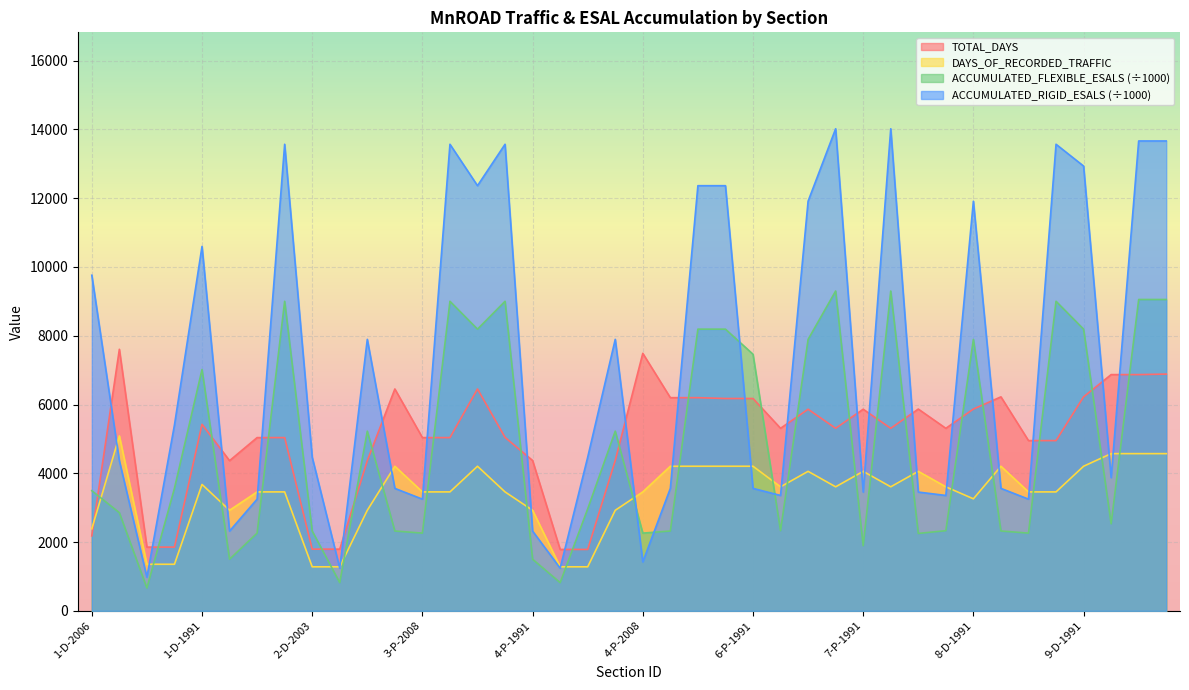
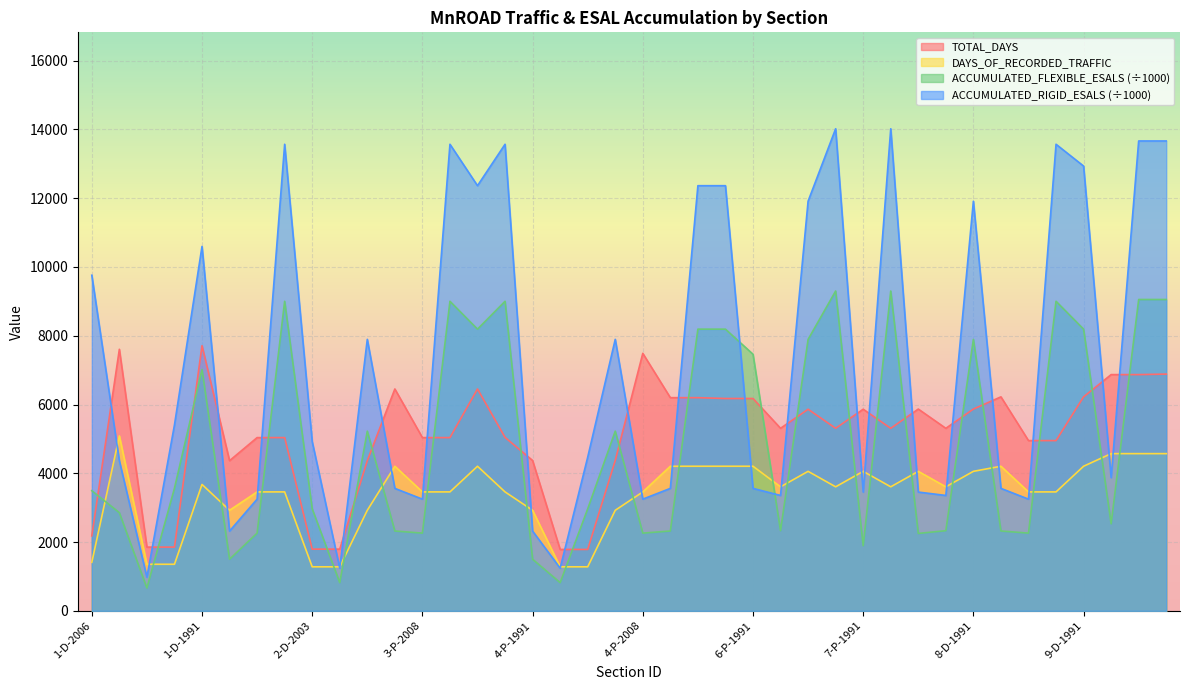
  {
    "TOTAL_DAYS": {
      "1-D-2006": 2200,
-     "1-D-1991": 5400,
+     "1-D-1991": 7700,
      "2-D-2003": 1800,
      "3-P-2008": 5000,
      "4-P-1991": 4400,
      "4-P-2008": 7500,
      "6-P-1991": 6200,
      "7-P-1991": 5900,
      "8-D-1991": 5900,
      "9-D-1991": 6200
    },
    "DAYS_OF_RECORDED_TRAFFIC": {
-     "1-D-2006": 2400,
+     "1-D-2006": 1400,
      "1-D-1991": 3700,
      "2-D-2003": 1300,
      "3-P-2008": 3500,
      "4-P-1991": 2900,
      "4-P-2008": 3500,
      "6-P-1991": 4200,
      "7-P-1991": 4100,
-     "8-D-1991": 3300,
+     "8-D-1991": 4100,
      "9-D-1991": 4200
    },
    "ACCUMULATED_FLEXIBLE_ESALS (÷1000)": {
      "1-D-2006": 3500,
      "1-D-1991": 7000,
-     "2-D-2003": 2300,
+     "2-D-2003": 3000,
      "3-P-2008": 2300,
      "4-P-1991": 1500,
      "4-P-2008": 2300,
      "6-P-1991": 7500,
      "7-P-1991": 1900,
      "8-D-1991": 7900,
      "9-D-1991": 8200
    },
    "ACCUMULATED_RIGID_ESALS (÷1000)": {
      "1-D-2006": 9800,
      "1-D-1991": 10600,
-     "2-D-2003": 4500,
+     "2-D-2003": 4900,
      "3-P-2008": 3200,
      "4-P-1991": 2300,
-     "4-P-2008": 1400,
+     "4-P-2008": 3200,
      "6-P-1991": 3600,
      "7-P-1991": 3500,
      "8-D-1991": 11900,
      "9-D-1991": 12900
    }
  }
